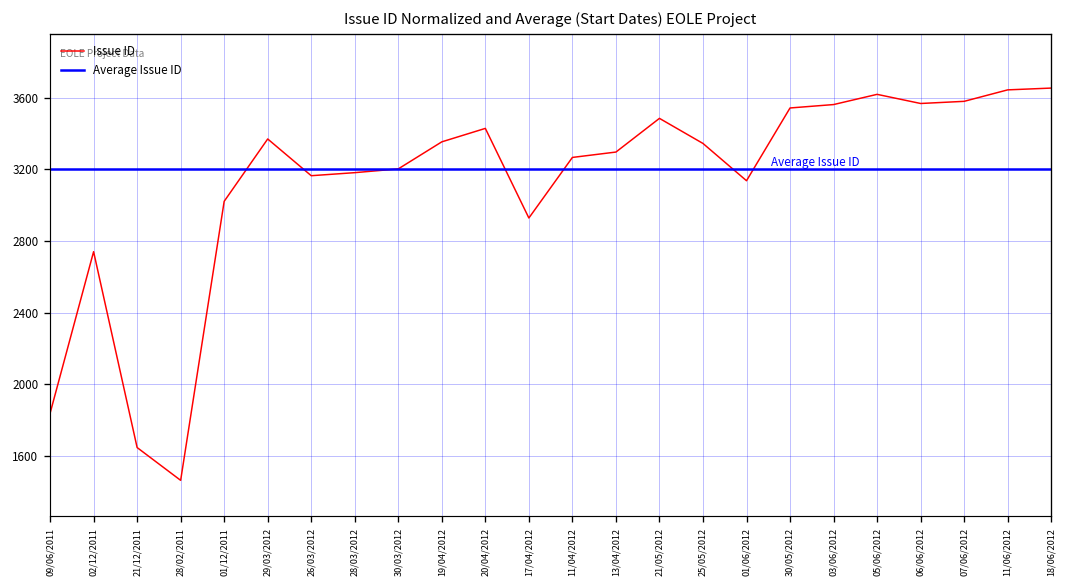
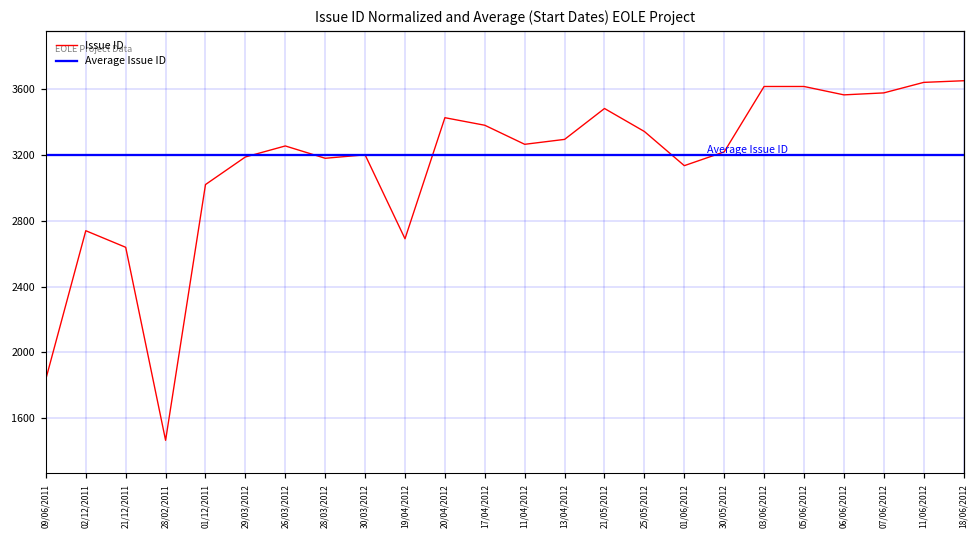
  {
    "09/06/2011": 1840,
    "02/12/2011": 2740,
-   "21/12/2011": 1650,
+   "21/12/2011": 2640,
    "28/02/2011": 1460,
    "01/12/2011": 3020,
-   "29/03/2012": 3370,
-   "26/03/2012": 3160,
+   "29/03/2012": 3190,
+   "26/03/2012": 3260,
    "28/03/2012": 3180,
    "30/03/2012": 3200,
-   "19/04/2012": 3350,
+   "19/04/2012": 2690,
    "20/04/2012": 3430,
-   "17/04/2012": 2930,
+   "17/04/2012": 3380,
    "11/04/2012": 3270,
    "13/04/2012": 3300,
    "21/05/2012": 3480,
    "25/05/2012": 3340,
    "01/06/2012": 3140,
-   "30/05/2012": 3540,
-   "03/06/2012": 3560,
+   "30/05/2012": 3220,
+   "03/06/2012": 3620,
    "05/06/2012": 3620,
    "06/06/2012": 3570,
    "07/06/2012": 3580,
    "11/06/2012": 3640,
    "18/06/2012": 3650
  }
